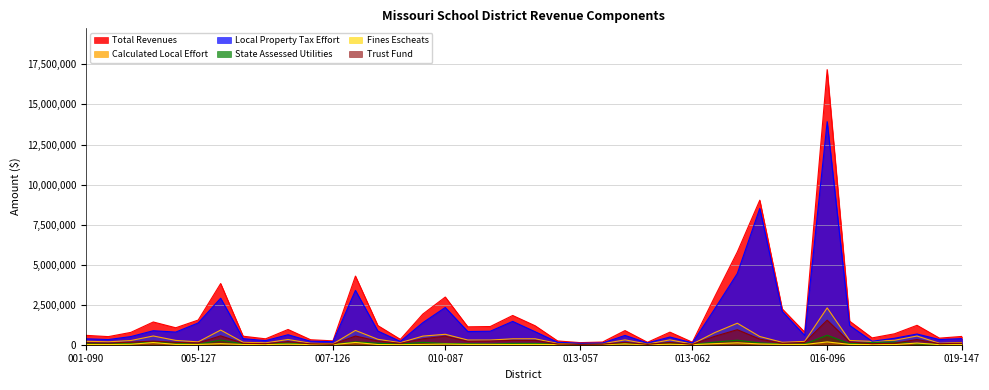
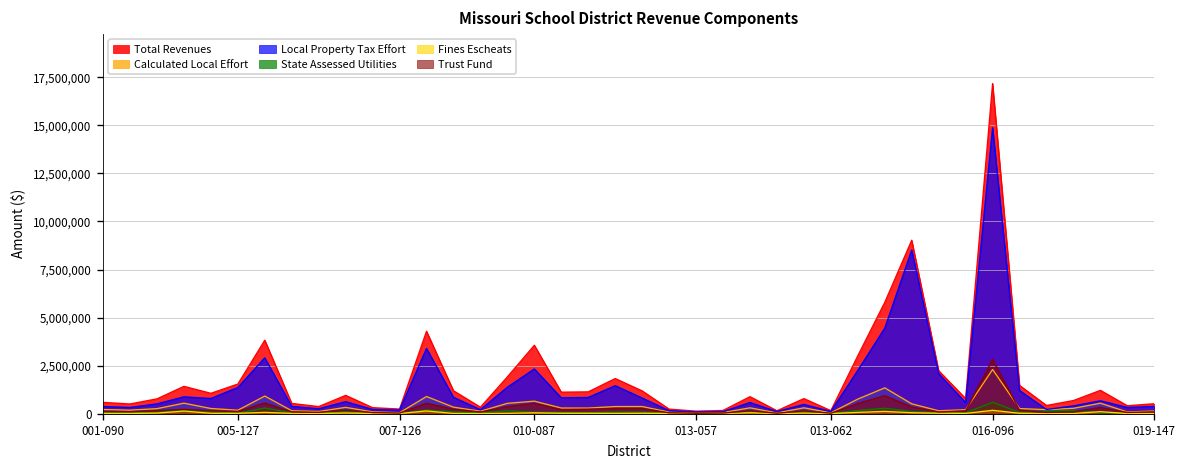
  {
    "Total Revenues": {
      "001-090": "600,000",
      "005-127": "1,500,000",
-     "010-087": "3,000,000",
+     "010-087": "3,600,000",
      "016-096": "17,200,000"
    },
    "Local Property Tax Effort": {
      "005-127": "1,400,000",
      "010-087": "2,300,000",
-     "016-096": "13,900,000"
+     "016-096": "14,900,000"
    },
    "State Assessed Utilities": {
      "016-096": "600,000"
    },
    "Trust Fund": {
-     "016-096": "1,500,000"
+     "016-096": "2,800,000"
    }
  }
